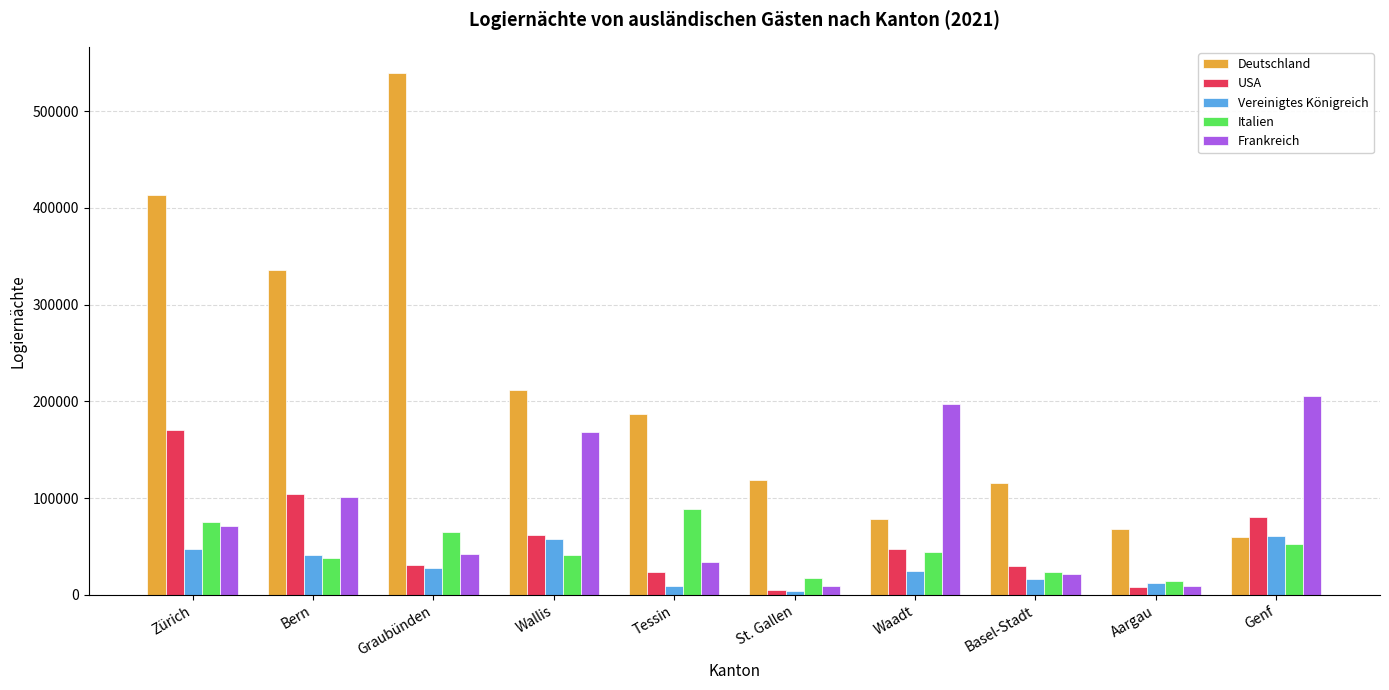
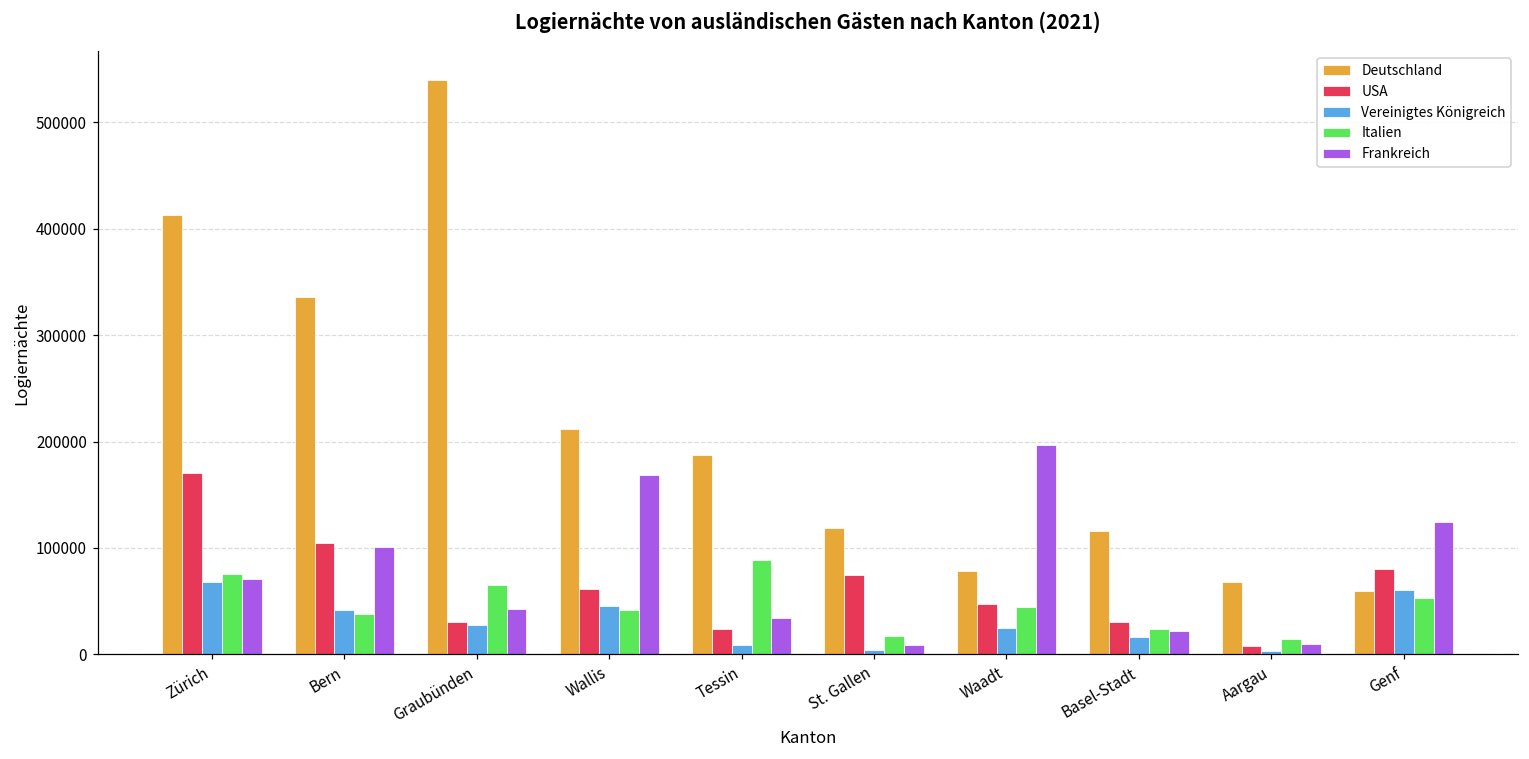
  {
    "Deutschland": {
      "Zürich": 410000,
      "Bern": 340000,
      "Graubünden": 540000,
      "Wallis": 210000,
      "Tessin": 190000,
      "St. Gallen": 120000,
      "Waadt": 80000,
      "Basel-Stadt": 120000,
      "Aargau": 70000,
      "Genf": 60000
    },
    "USA": {
      "Zürich": 170000,
      "Bern": 100000,
      "Graubünden": 30000,
      "Wallis": 60000,
      "Tessin": 20000,
-     "St. Gallen": 10000,
+     "St. Gallen": 70000,
      "Waadt": 50000,
      "Basel-Stadt": 30000,
      "Aargau": 10000,
      "Genf": 80000
    },
    "Vereinigtes Königreich": {
-     "Zürich": 50000,
+     "Zürich": 70000,
      "Bern": 40000,
      "Graubünden": 30000,
-     "Wallis": 60000,
+     "Wallis": 50000,
      "Tessin": 10000,
      "St. Gallen": 0,
      "Waadt": 20000,
      "Basel-Stadt": 20000,
-     "Aargau": 10000,
+     "Aargau": 0,
      "Genf": 60000
    },
    "Italien": {
      "Zürich": 80000,
      "Bern": 40000,
      "Graubünden": 70000,
      "Wallis": 40000,
      "Tessin": 90000,
      "St. Gallen": 20000,
      "Waadt": 40000,
      "Basel-Stadt": 20000,
      "Aargau": 10000,
      "Genf": 50000
    },
    "Frankreich": {
      "Zürich": 70000,
      "Bern": 100000,
      "Graubünden": 40000,
      "Wallis": 170000,
      "Tessin": 30000,
      "St. Gallen": 10000,
      "Waadt": 200000,
      "Basel-Stadt": 20000,
      "Aargau": 10000,
-     "Genf": 210000
+     "Genf": 120000
    }
  }
